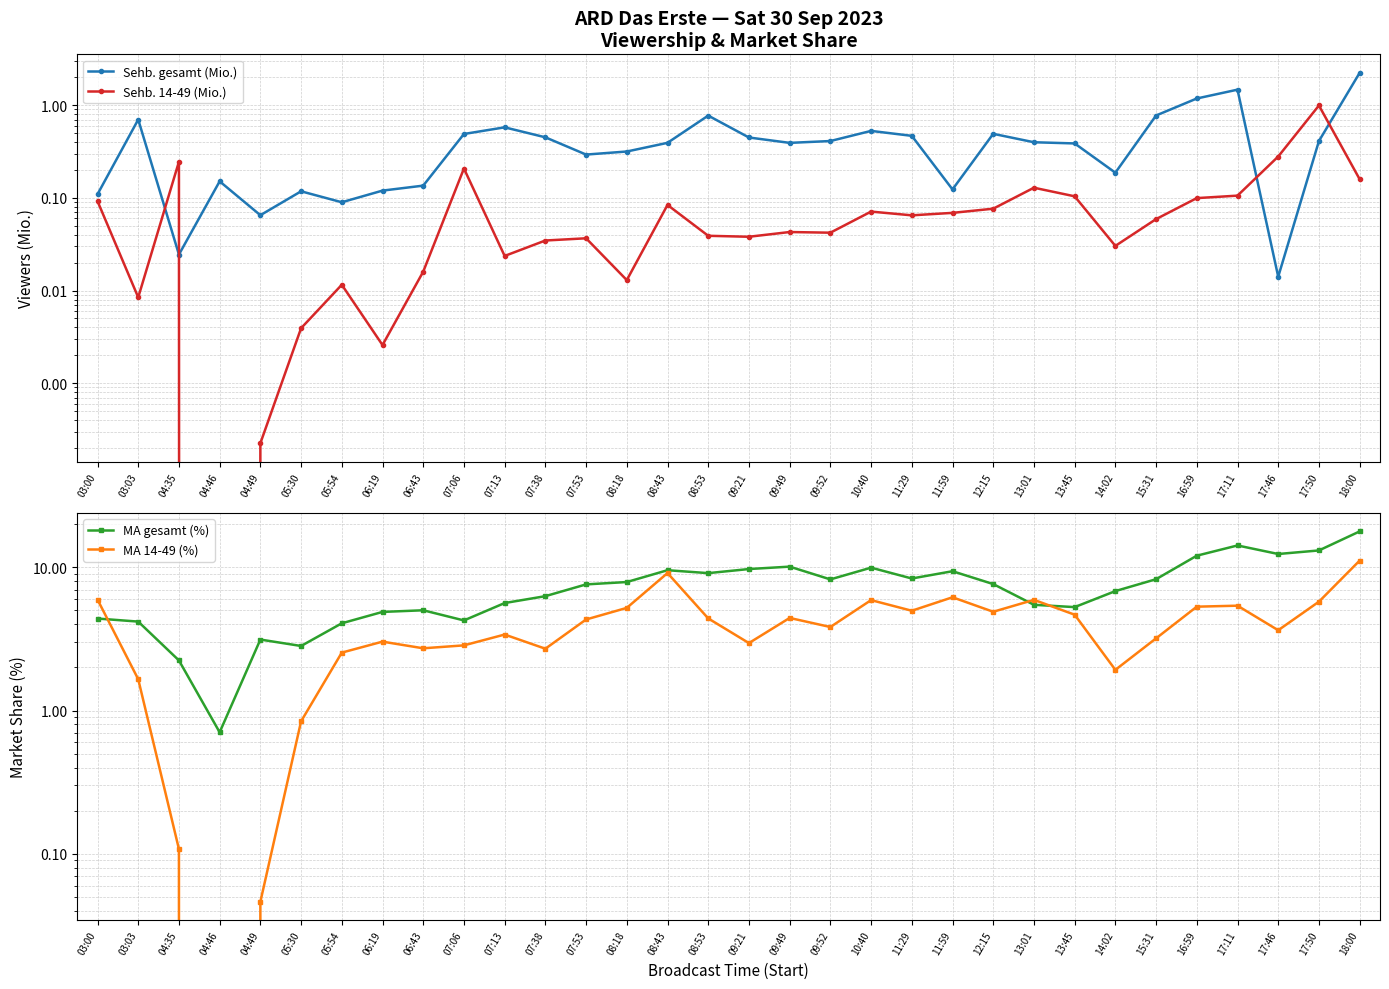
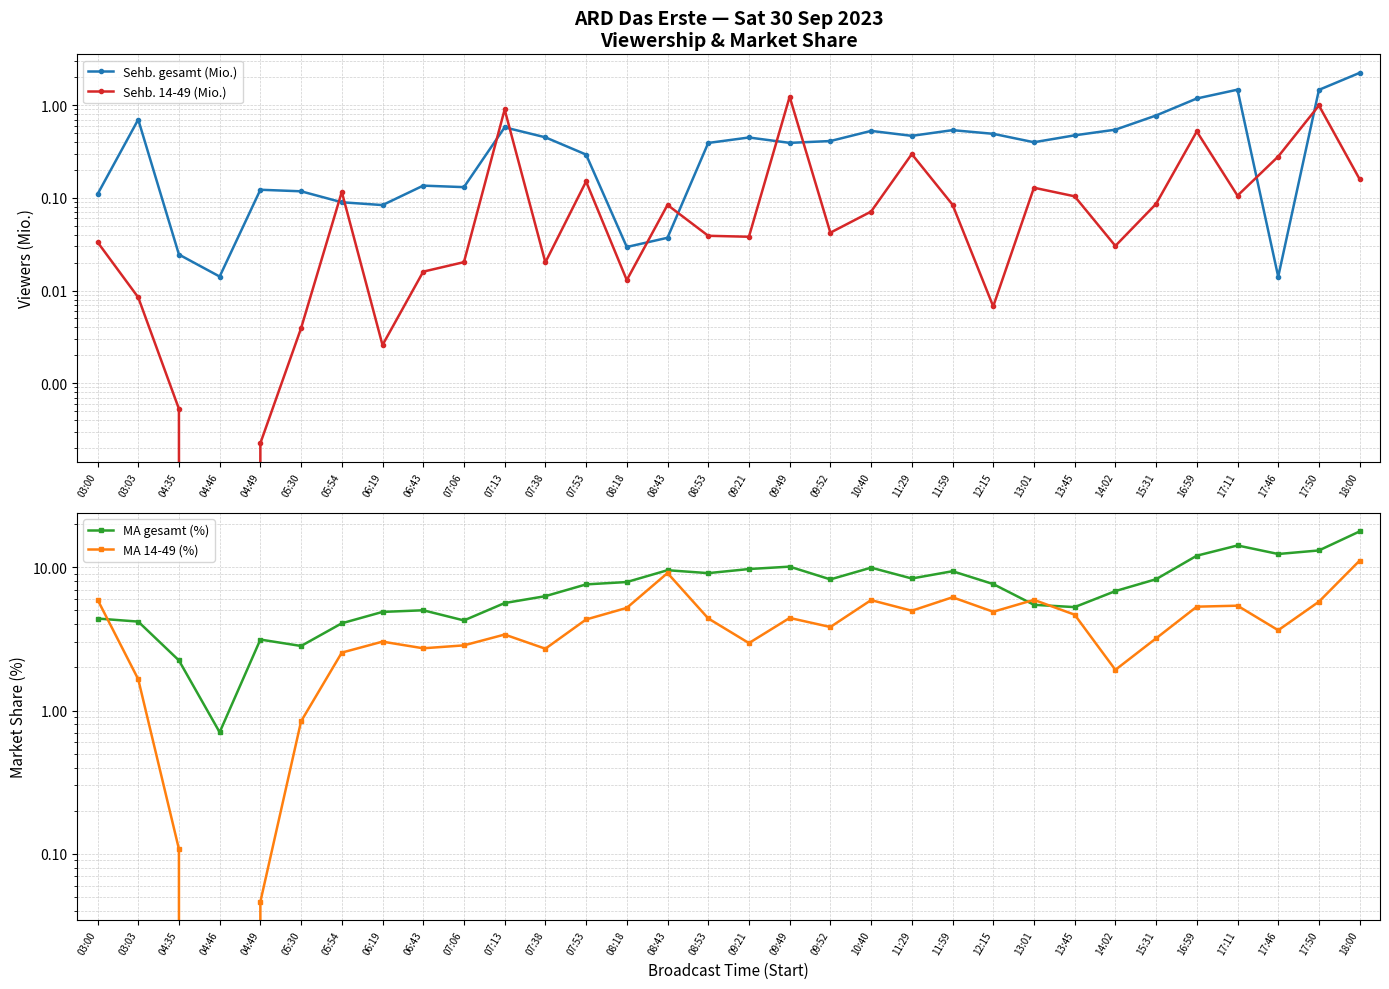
  {
    "ARD Das Erste — Sat 30 Sep 2023 Viewership & Market Share": {
      "Sehb. gesamt (Mio.)": {
        "03:00": 0.11,
        "03:03": 0.7,
        "04:35": 0.024,
-       "04:46": 0.15,
-       "04:49": 0.07,
+       "04:46": 0.014,
+       "04:49": 0.12,
        "05:30": 0.12,
        "05:54": 0.09,
-       "06:19": 0.12,
+       "06:19": 0.08,
        "06:43": 0.14,
-       "07:06": 0.5,
+       "07:06": 0.13,
        "07:13": 0.6,
        "07:38": 0.5,
        "07:53": 0.29,
-       "08:18": 0.32,
-       "08:43": 0.39,
-       "08:53": 0.8,
+       "08:18": 0.030,
+       "08:43": 0.037,
+       "08:53": 0.39,
        "09:21": 0.4,
        "09:49": 0.39,
        "09:52": 0.4,
        "10:40": 0.5,
        "11:29": 0.5,
-       "11:59": 0.12,
+       "11:59": 0.5,
        "12:15": 0.5,
        "13:01": 0.40,
-       "13:45": 0.39,
-       "14:02": 0.19,
+       "13:45": 0.5,
+       "14:02": 0.5,
        "15:31": 0.8,
        "16:59": 1.2,
        "17:11": 1.5,
        "17:46": 0.014,
-       "17:50": 0.4,
+       "17:50": 1.5,
        "18:00": 2.2
      },
      "Sehb. 14-49 (Mio.)": {
-       "03:00": 0.09,
+       "03:00": 0.033,
        "03:03": 0.008,
-       "04:35": 0.25,
+       "04:35": 0.0005,
        "04:49": 0.00023,
        "05:30": 0.0039,
-       "05:54": 0.012,
+       "05:54": 0.12,
        "06:19": 0.0026,
        "06:43": 0.016,
-       "07:06": 0.21,
-       "07:13": 0.024,
-       "07:38": 0.035,
-       "07:53": 0.037,
+       "07:06": 0.020,
+       "07:13": 0.9,
+       "07:38": 0.020,
+       "07:53": 0.15,
        "08:18": 0.013,
        "08:43": 0.08,
        "08:53": 0.039,
        "09:21": 0.038,
-       "09:49": 0.04,
+       "09:49": 1.2,
        "09:52": 0.04,
        "10:40": 0.07,
-       "11:29": 0.06,
-       "11:59": 0.07,
-       "12:15": 0.08,
+       "11:29": 0.30,
+       "11:59": 0.08,
+       "12:15": 0.007,
        "13:01": 0.13,
        "13:45": 0.10,
        "14:02": 0.030,
-       "15:31": 0.06,
-       "16:59": 0.10,
+       "15:31": 0.09,
+       "16:59": 0.5,
        "17:11": 0.11,
        "17:46": 0.28,
        "17:50": 1.0,
        "18:00": 0.16
      }
    }
  }
